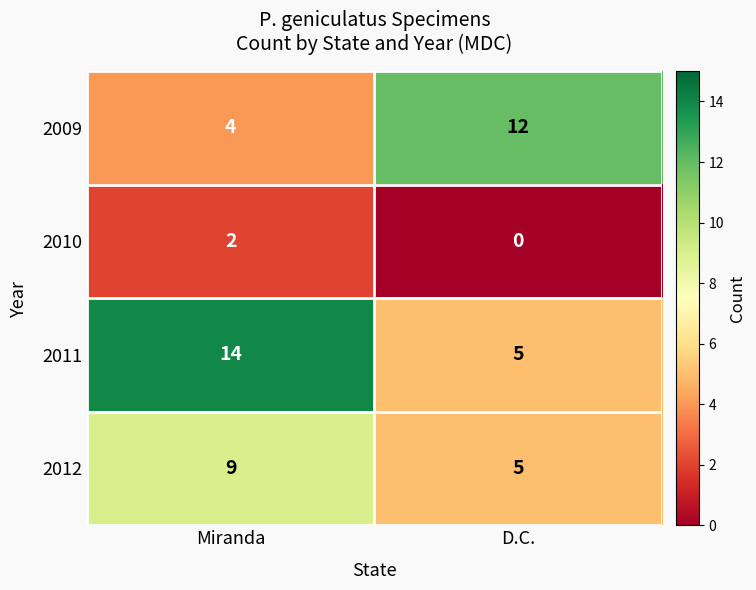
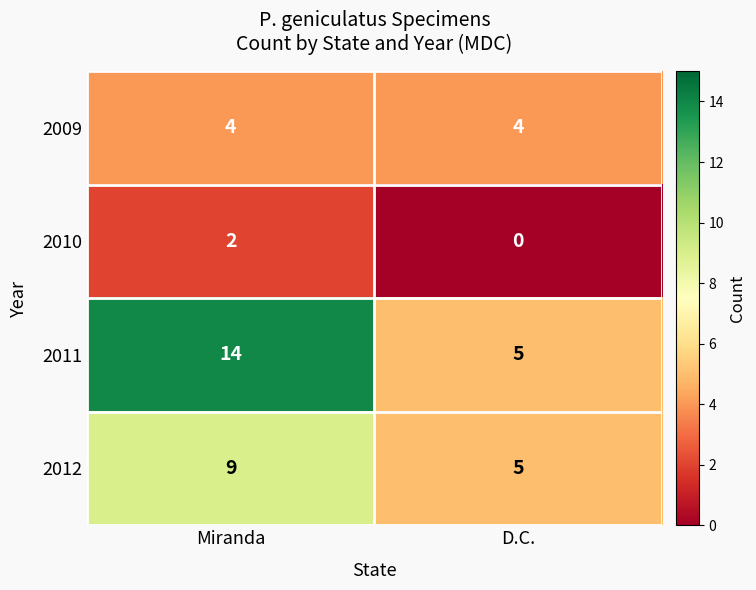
  {
    "2009": {
      "Miranda": 4,
-     "D.C.": 12
+     "D.C.": 4
    },
    "2010": {
      "Miranda": 2,
      "D.C.": 0
    },
    "2011": {
      "Miranda": 14,
      "D.C.": 5
    },
    "2012": {
      "Miranda": 9,
      "D.C.": 5
    }
  }
